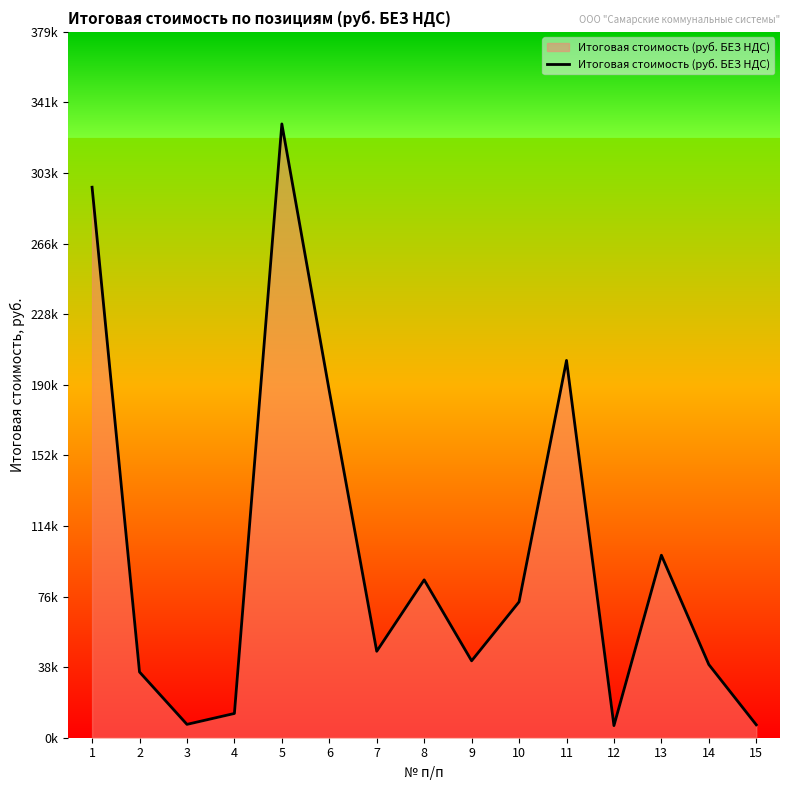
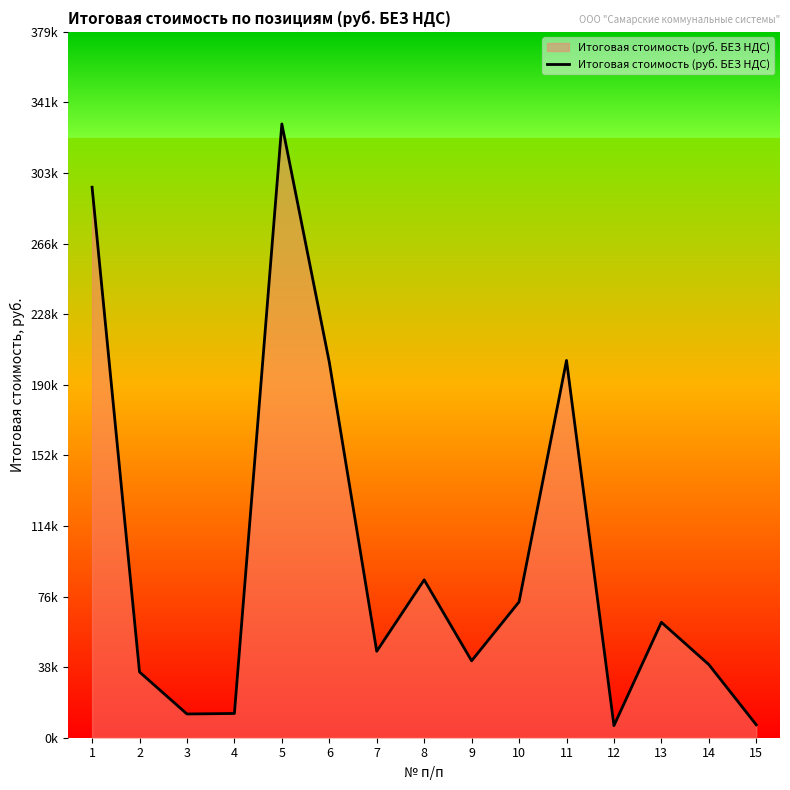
  {
    "1": 296000,
    "2": 35000,
-   "3": 7000,
+   "3": 13000,
    "4": 13000,
    "5": 330000,
-   "6": 186000,
+   "6": 202000,
    "7": 46000,
    "8": 85000,
    "9": 41000,
    "10": 73000,
    "11": 203000,
    "12": 7000,
-   "13": 98000,
+   "13": 62000,
    "14": 39000,
    "15": 7000
  }
